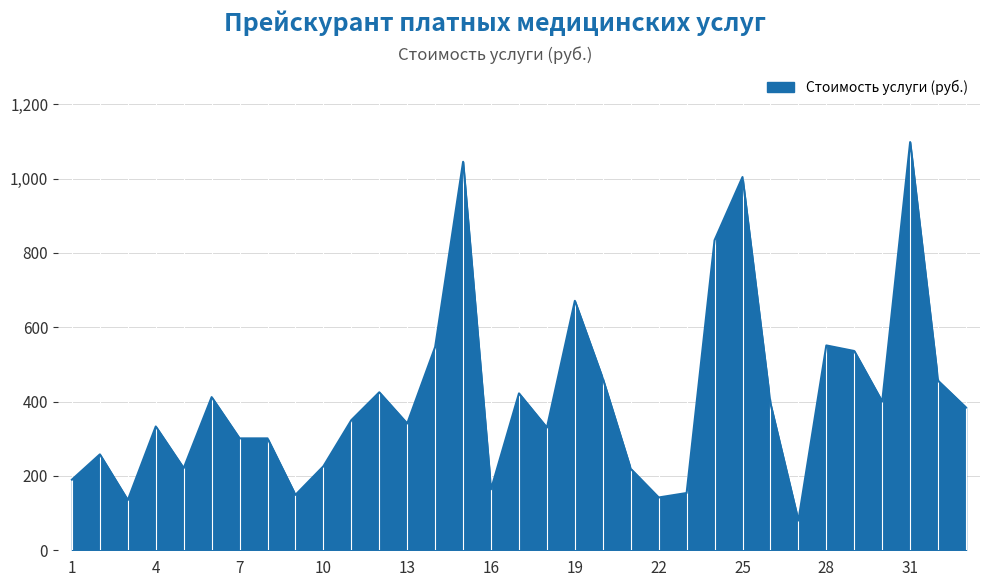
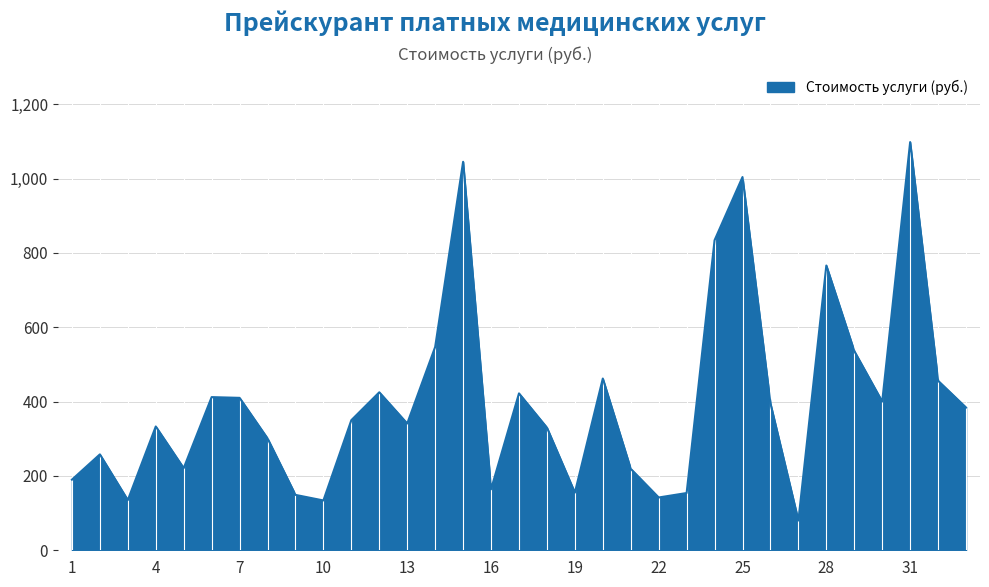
  {
    "1": "190",
    "4": "330",
-   "7": "300",
-   "10": "230",
+   "7": "410",
+   "10": "130",
    "13": "340",
    "16": "160",
-   "19": "670",
+   "19": "160",
    "22": "140",
    "25": "1,000",
-   "28": "550",
+   "28": "770",
    "31": "1,100"
  }
